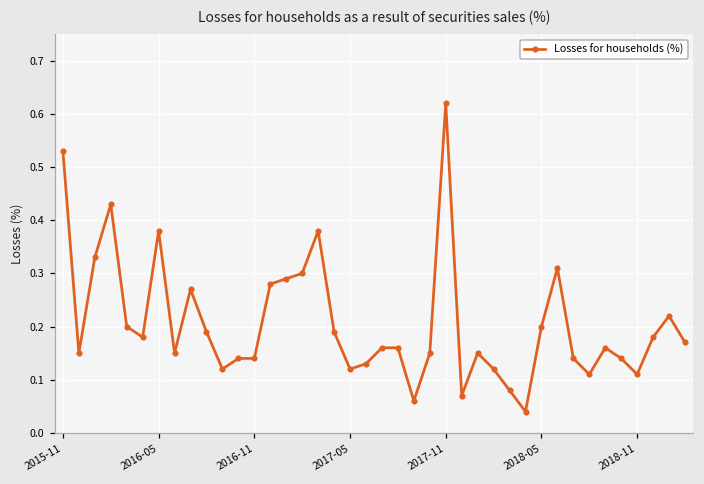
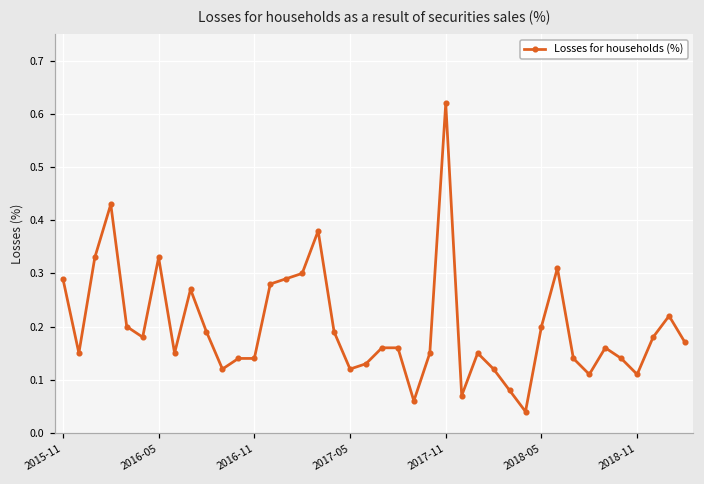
  {
-   "2015-11": 0.53,
-   "2016-05": 0.38,
+   "2015-11": 0.29,
+   "2016-05": 0.33,
    "2016-11": 0.14,
    "2017-05": 0.12,
    "2017-11": 0.62,
    "2018-05": 0.20,
    "2018-11": 0.11
  }
